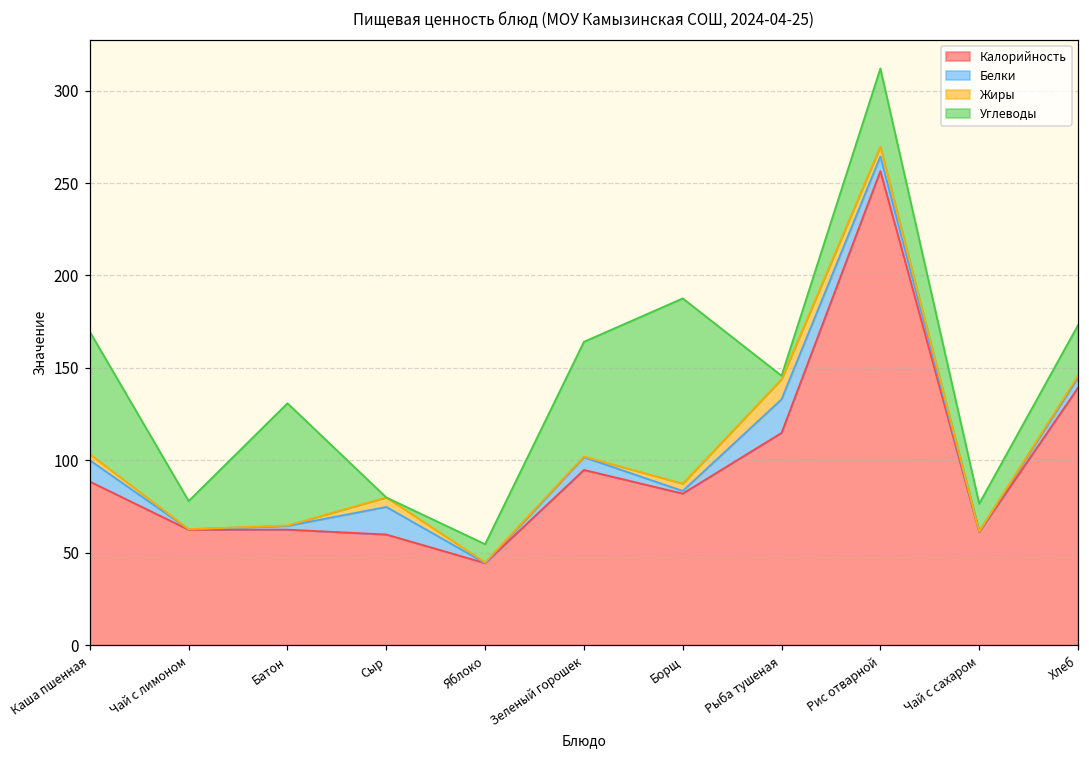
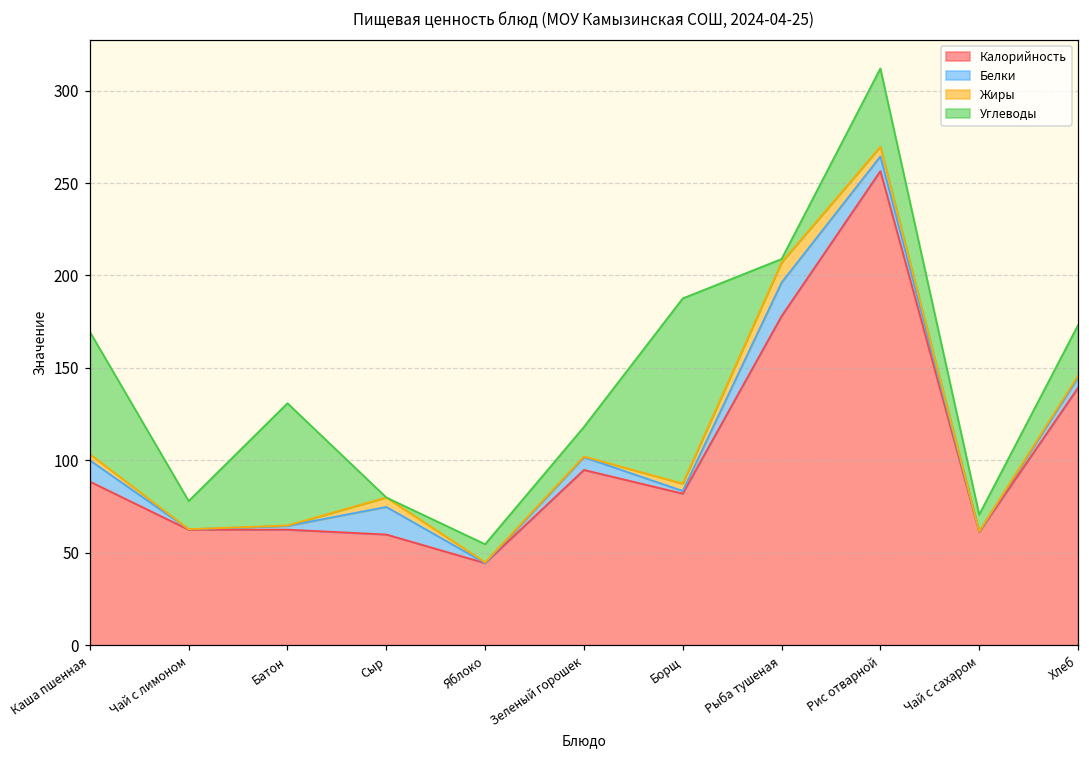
  {
    "Калорийность": {
      "Каша пшенная": 89,
      "Батон": 63,
      "Сыр": 60,
      "Зеленый горошек": 95,
-     "Рыба тушеная": 115,
+     "Рыба тушеная": 178,
      "Рис отварной": 256,
      "Хлеб": 139
    },
    "Белки": {
      "Каша пшенная": 12,
      "Сыр": 15,
      "Рыба тушеная": 18,
      "Рис отварной": 8
    },
    "Жиры": {
      "Каша пшенная": 3,
      "Борщ": 4,
      "Рыба тушеная": 11,
      "Рис отварной": 5
    },
    "Углеводы": {
      "Каша пшенная": 66,
      "Чай с лимоном": 15,
      "Батон": 66,
      "Яблоко": 10,
-     "Зеленый горошек": 62,
+     "Зеленый горошек": 16,
      "Борщ": 100,
      "Рыба тушеная": 2,
      "Рис отварной": 42,
-     "Чай с сахаром": 15,
+     "Чай с сахаром": 9,
      "Хлеб": 27
    }
  }
